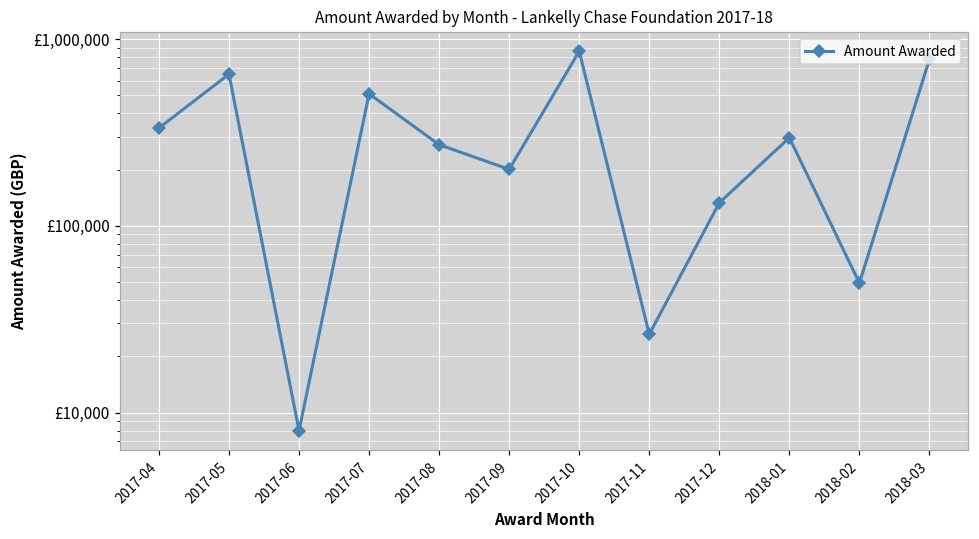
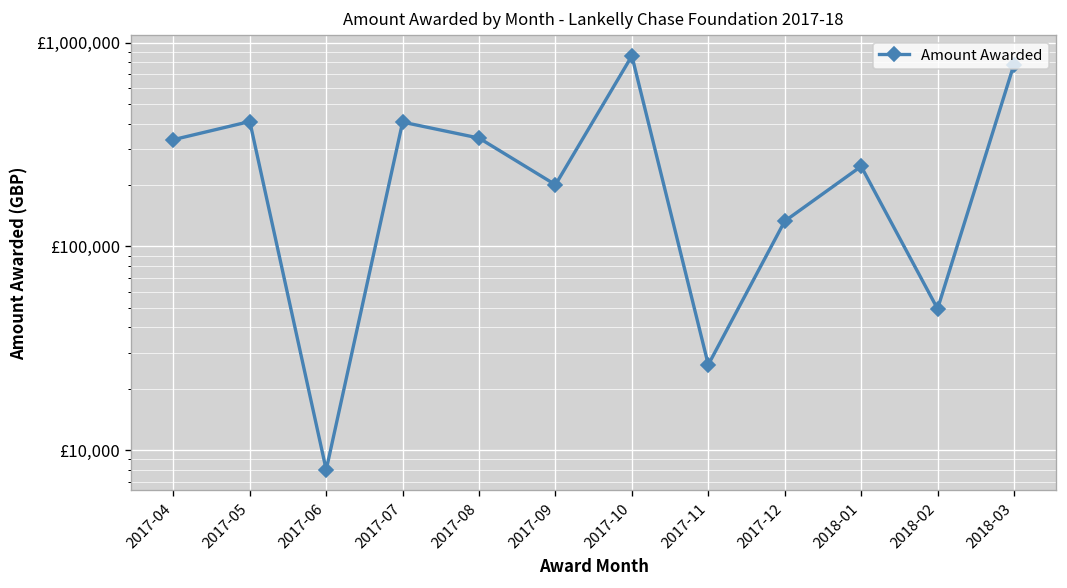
  {
    "2017-04": "£330,000",
-   "2017-05": "£650,000",
+   "2017-05": "£410,000",
    "2017-06": "£8,000",
-   "2017-07": "£510,000",
-   "2017-08": "£270,000",
+   "2017-07": "£410,000",
+   "2017-08": "£340,000",
    "2017-09": "£200,000",
    "2017-10": "£900,000",
    "2017-11": "£26,000",
    "2017-12": "£130,000",
-   "2018-01": "£300,000",
+   "2018-01": "£250,000",
    "2018-02": "£49,000"
  }
